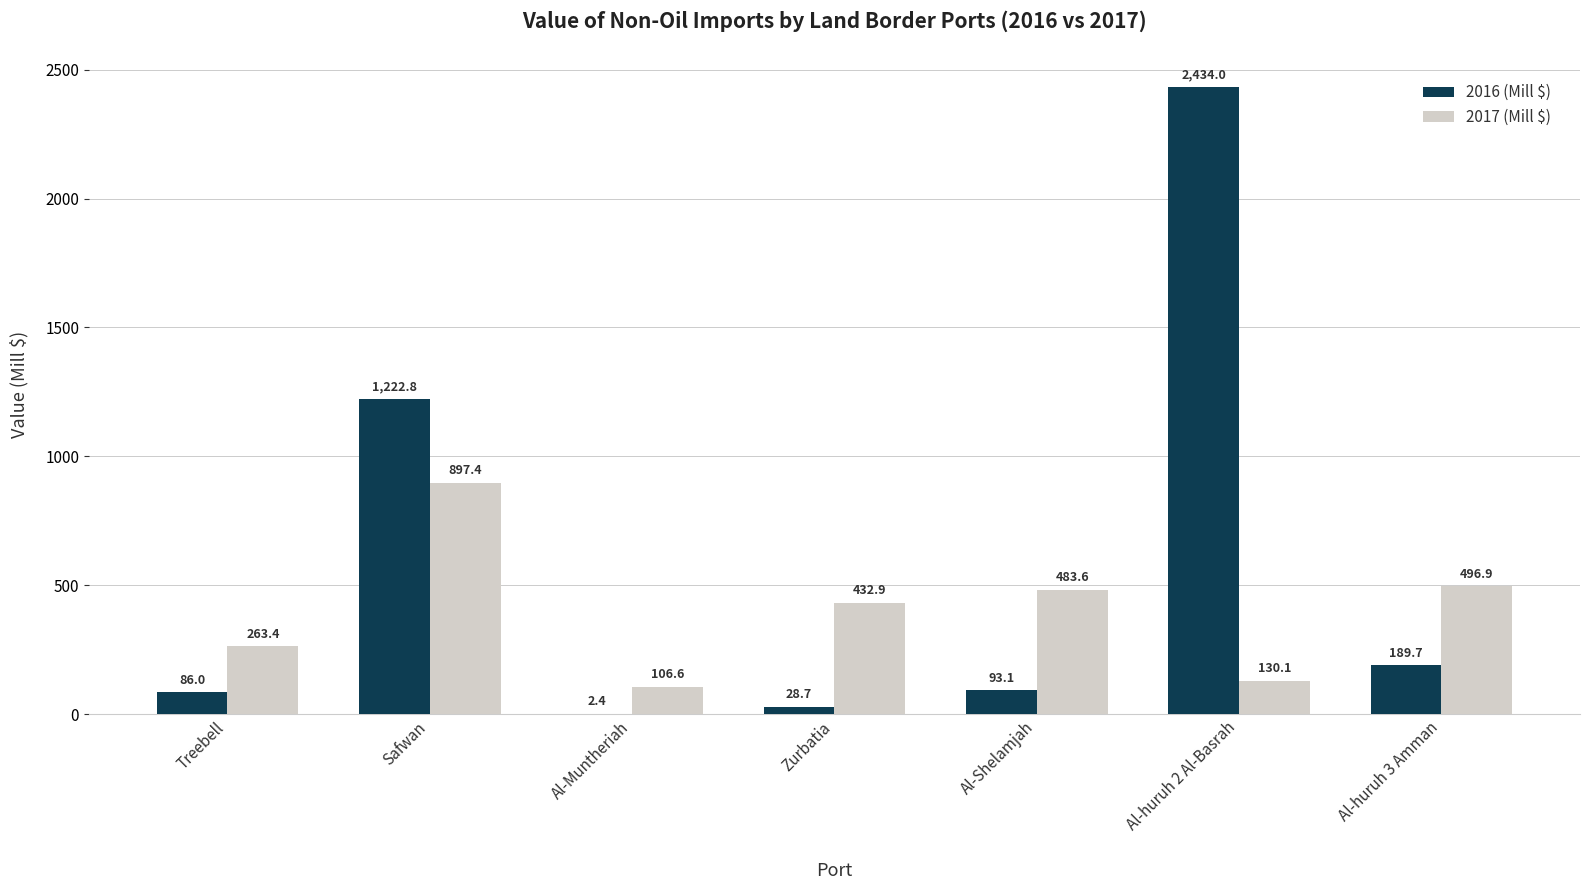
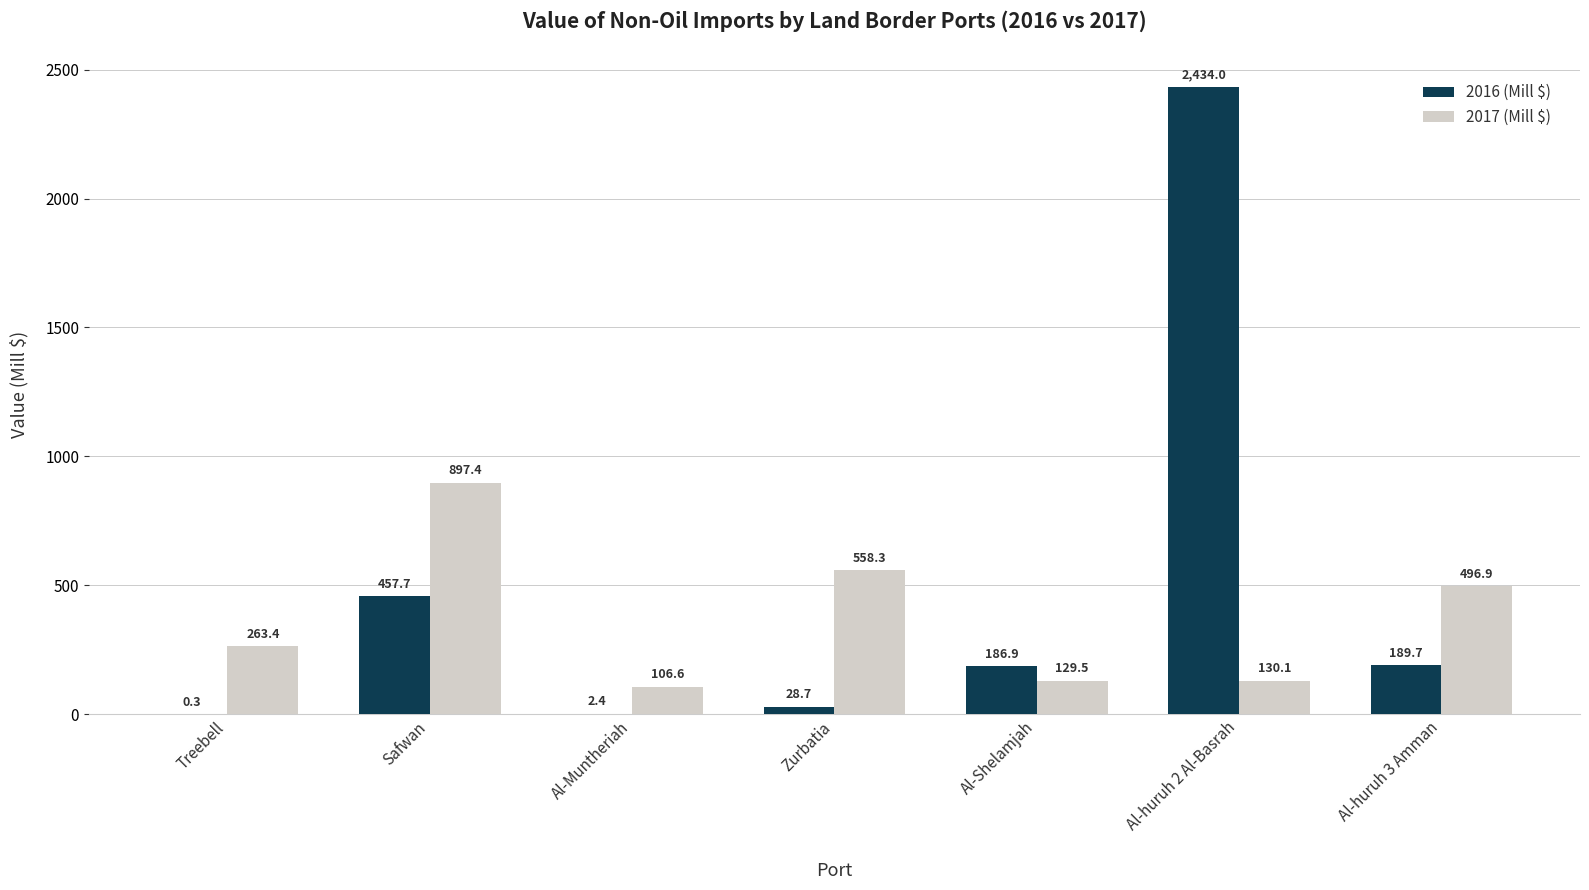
  {
    "2016 (Mill $)": {
-     "Treebell": "86.0",
-     "Safwan": "1,222.8",
+     "Treebell": "0.3",
+     "Safwan": "457.7",
      "Al-Muntheriah": "2.4",
      "Zurbatia": "28.7",
-     "Al-Shelamjah": "93.1",
+     "Al-Shelamjah": "186.9",
      "Al-huruh 2 Al-Basrah": "2,434.0",
      "Al-huruh 3 Amman": "189.7"
    },
    "2017 (Mill $)": {
      "Treebell": "263.4",
      "Safwan": "897.4",
      "Al-Muntheriah": "106.6",
-     "Zurbatia": "432.9",
-     "Al-Shelamjah": "483.6",
+     "Zurbatia": "558.3",
+     "Al-Shelamjah": "129.5",
      "Al-huruh 2 Al-Basrah": "130.1",
      "Al-huruh 3 Amman": "496.9"
    }
  }
